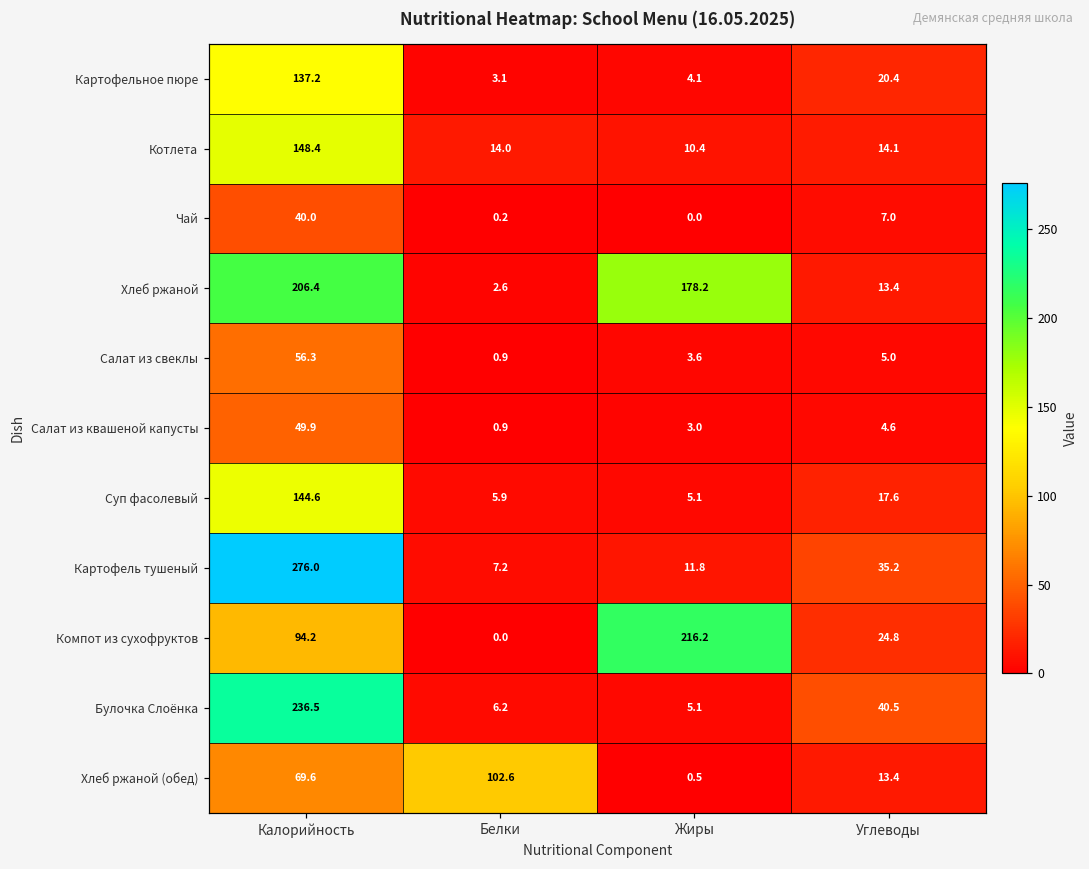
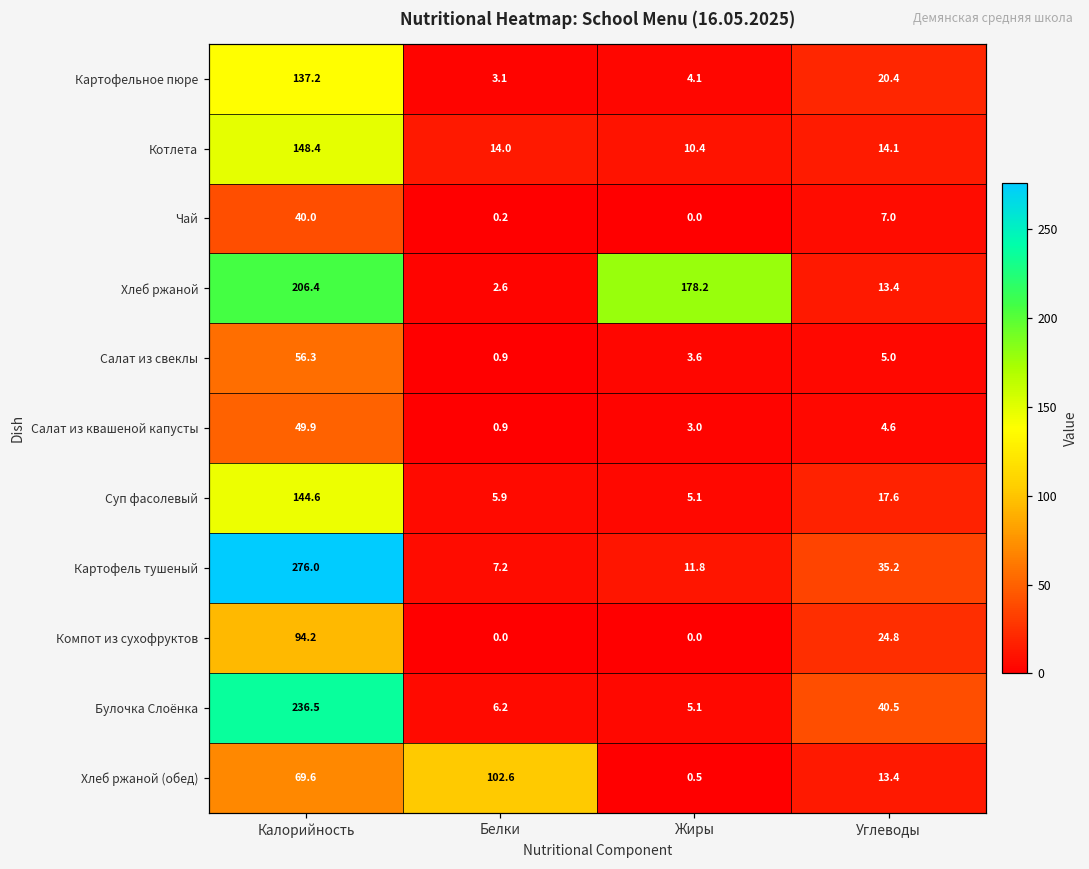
  {
    "Картофельное пюре": {
      "Калорийность": 137.2,
      "Белки": 3.1,
      "Жиры": 4.1,
      "Углеводы": 20.4
    },
    "Котлета": {
      "Калорийность": 148.4,
      "Белки": 14.0,
      "Жиры": 10.4,
      "Углеводы": 14.1
    },
    "Чай": {
      "Калорийность": 40.0,
      "Белки": 0.2,
      "Жиры": 0.0,
      "Углеводы": 7.0
    },
    "Хлеб ржаной": {
      "Калорийность": 206.4,
      "Белки": 2.6,
      "Жиры": 178.2,
      "Углеводы": 13.4
    },
    "Салат из свеклы": {
      "Калорийность": 56.3,
      "Белки": 0.9,
      "Жиры": 3.6,
      "Углеводы": 5.0
    },
    "Салат из квашеной капусты": {
      "Калорийность": 49.9,
      "Белки": 0.9,
      "Жиры": 3.0,
      "Углеводы": 4.6
    },
    "Суп фасолевый": {
      "Калорийность": 144.6,
      "Белки": 5.9,
      "Жиры": 5.1,
      "Углеводы": 17.6
    },
    "Картофель тушеный": {
      "Калорийность": 276.0,
      "Белки": 7.2,
      "Жиры": 11.8,
      "Углеводы": 35.2
    },
    "Компот из сухофруктов": {
      "Калорийность": 94.2,
      "Белки": 0.0,
-     "Жиры": 216.2,
+     "Жиры": 0.0,
      "Углеводы": 24.8
    },
    "Булочка Слоёнка": {
      "Калорийность": 236.5,
      "Белки": 6.2,
      "Жиры": 5.1,
      "Углеводы": 40.5
    },
    "Хлеб ржаной (обед)": {
      "Калорийность": 69.6,
      "Белки": 102.6,
      "Жиры": 0.5,
      "Углеводы": 13.4
    }
  }
